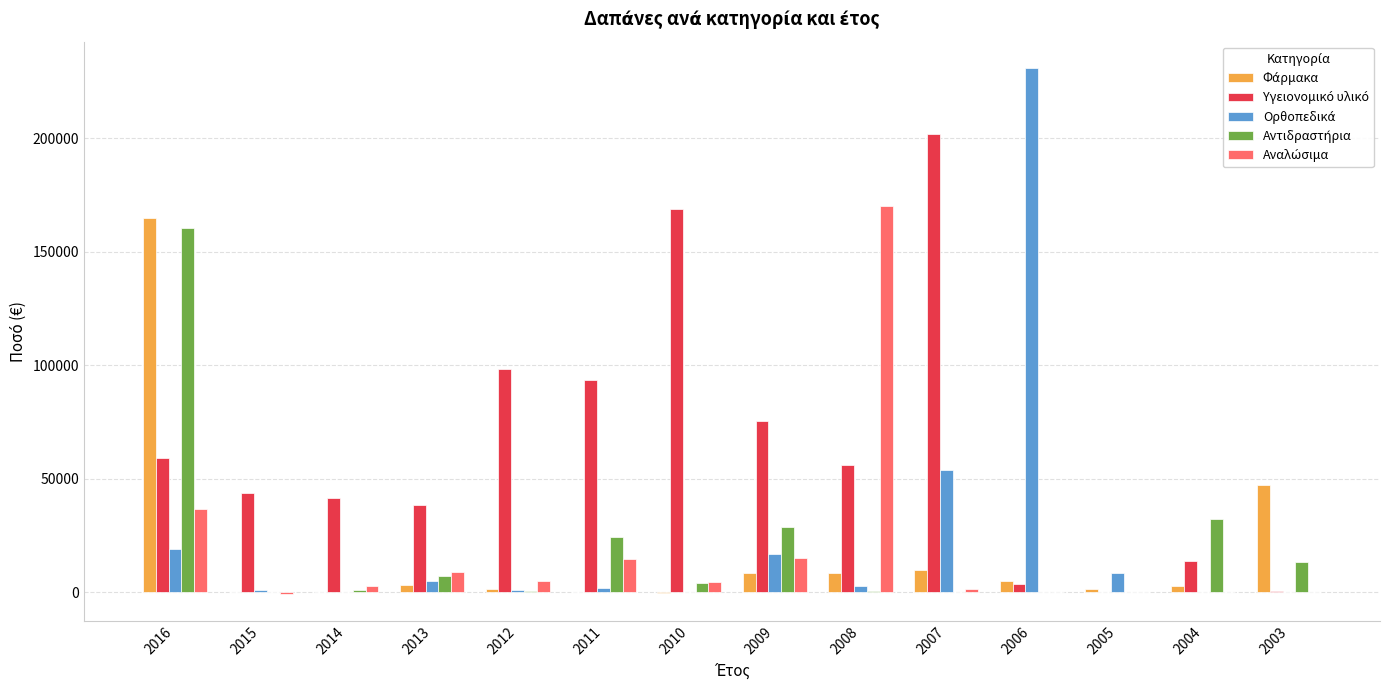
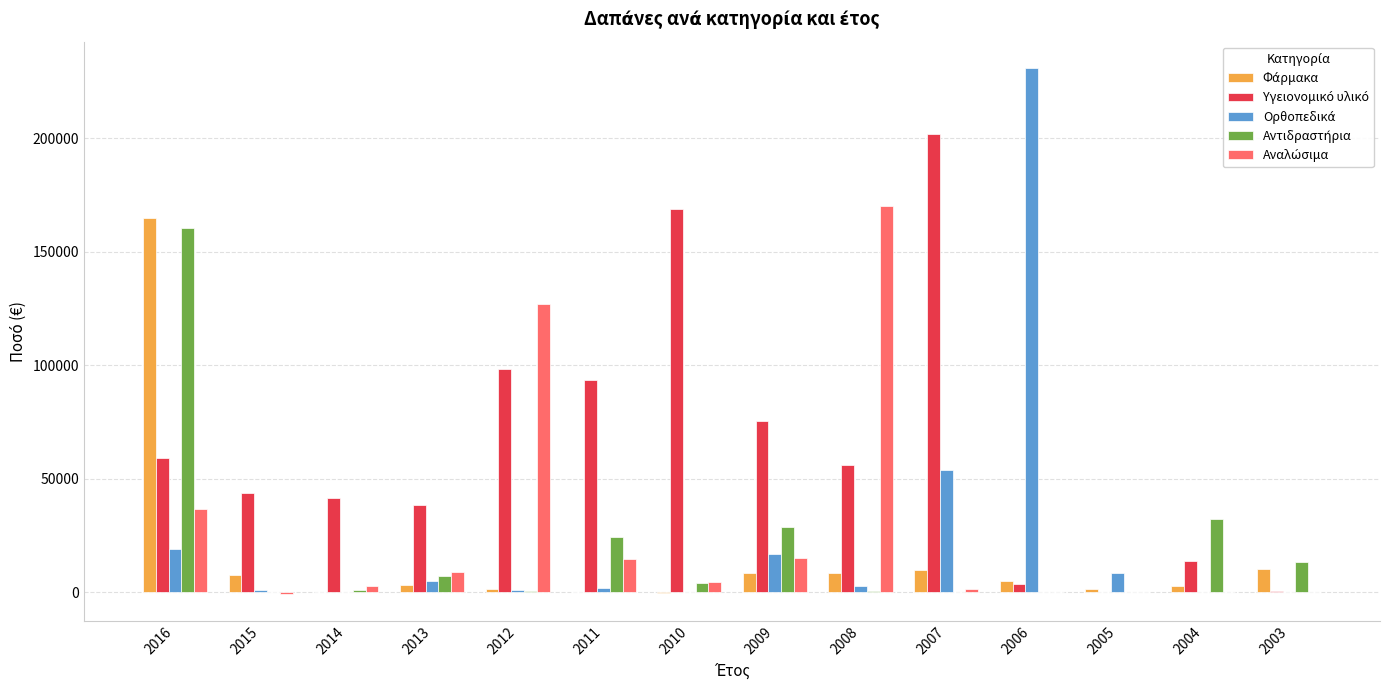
  {
    "Φάρμακα": {
      "2016": 165000,
-     "2015": 0,
+     "2015": 8000,
      "2014": 0,
      "2013": 3000,
      "2012": 1000,
      "2009": 8000,
      "2008": 8000,
      "2007": 10000,
      "2006": 5000,
      "2005": 1000,
      "2004": 3000,
-     "2003": 47000
+     "2003": 10000
    },
    "Υγειονομικό υλικό": {
      "2016": 59000,
      "2015": 44000,
      "2014": 41000,
      "2013": 39000,
      "2012": 98000,
      "2011": 94000,
      "2010": 169000,
      "2009": 76000,
      "2008": 56000,
      "2007": 202000,
      "2006": 3000,
      "2005": 0,
      "2004": 14000
    },
    "Ορθοπεδικά": {
      "2016": 19000,
      "2013": 5000,
      "2011": 2000,
      "2010": 0,
      "2009": 17000,
      "2008": 3000,
      "2007": 54000,
      "2006": 231000,
      "2005": 8000,
      "2004": 0,
      "2003": 0
    },
    "Αντιδραστήρια": {
      "2016": 161000,
      "2013": 7000,
      "2011": 24000,
      "2010": 4000,
      "2009": 29000,
      "2006": 0,
      "2005": 0,
      "2004": 32000,
      "2003": 13000
    },
    "Αναλώσιμα": {
      "2016": 37000,
      "2014": 3000,
      "2013": 9000,
-     "2012": 5000,
+     "2012": 127000,
      "2011": 14000,
      "2010": 4000,
      "2009": 15000,
      "2008": 170000,
      "2007": 1000,
      "2006": 0,
      "2005": 0,
      "2004": 0
    }
  }
